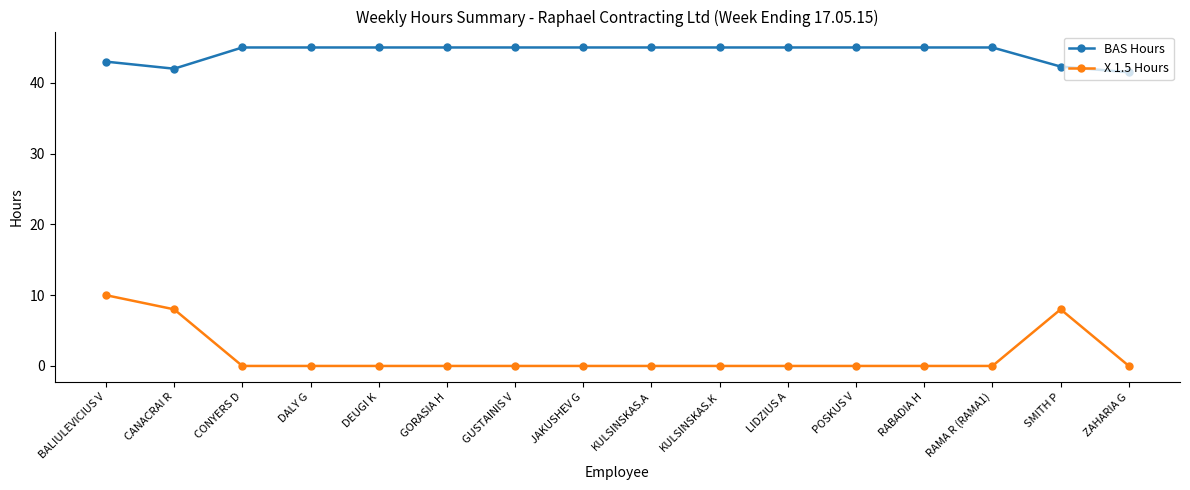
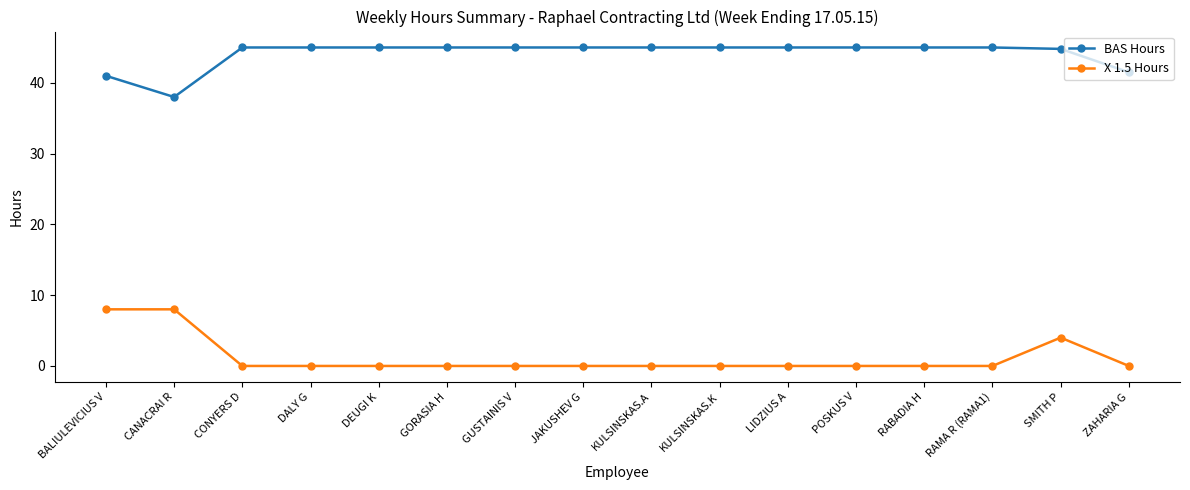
  {
    "BAS Hours": {
-     "BALIULEVICIUS V": 43,
-     "CANACRAI R": 42,
+     "BALIULEVICIUS V": 41,
+     "CANACRAI R": 38,
      "CONYERS D": 45,
      "DALY G": 45,
      "DEUGI K": 45,
      "GORASIA H": 45,
      "GUSTAINIS V": 45,
      "JAKUSHEV G": 45,
      "KULSINSKAS.A": 45,
      "KULSINSKAS.K": 45,
      "LIDZIUS A": 45,
      "POSKUS V": 45,
      "RABADIA H": 45,
      "RAMA R (RAMA1)": 45,
-     "SMITH P": 42
+     "SMITH P": 45
    },
    "X 1.5 Hours": {
-     "BALIULEVICIUS V": 10,
+     "BALIULEVICIUS V": 8,
      "CANACRAI R": 8,
      "CONYERS D": 0,
      "DALY G": 0,
      "DEUGI K": 0,
      "GORASIA H": 0,
      "GUSTAINIS V": 0,
      "JAKUSHEV G": 0,
      "KULSINSKAS.A": 0,
      "KULSINSKAS.K": 0,
      "LIDZIUS A": 0,
      "POSKUS V": 0,
      "RABADIA H": 0,
      "RAMA R (RAMA1)": 0,
-     "SMITH P": 8,
+     "SMITH P": 4,
      "ZAHARIA G": 0
    }
  }
